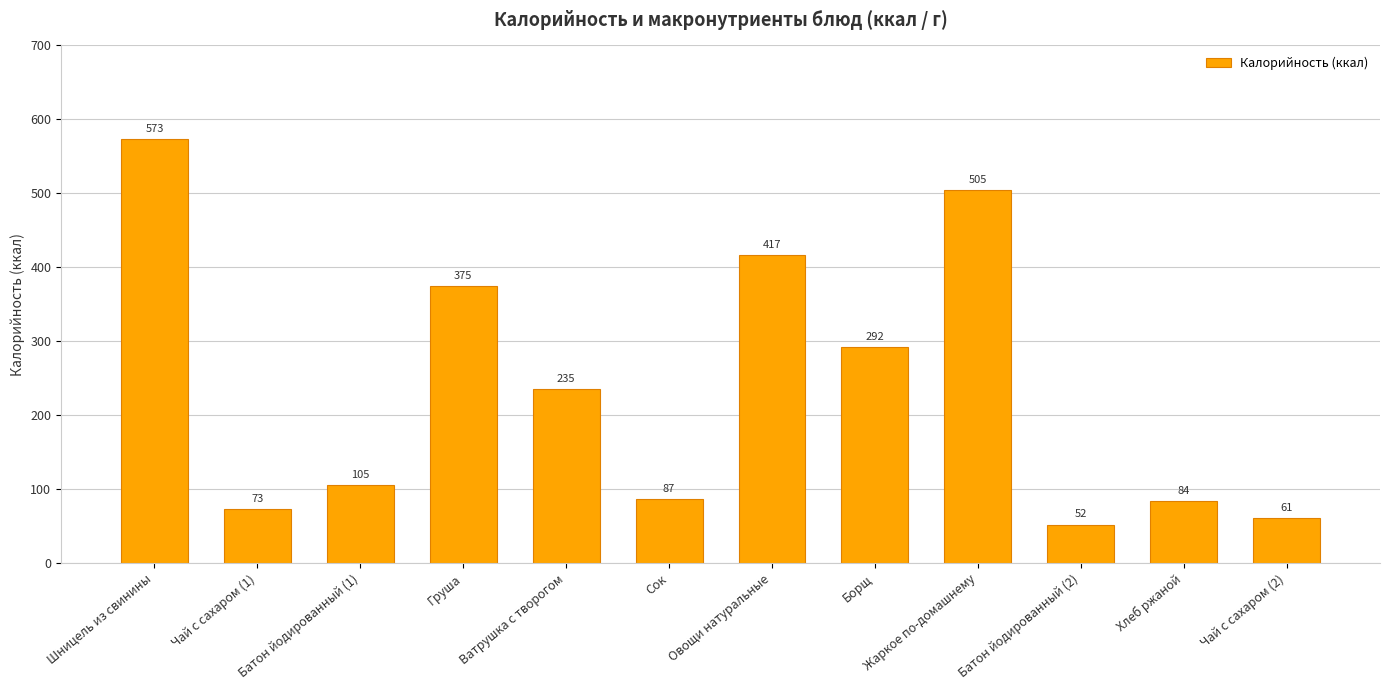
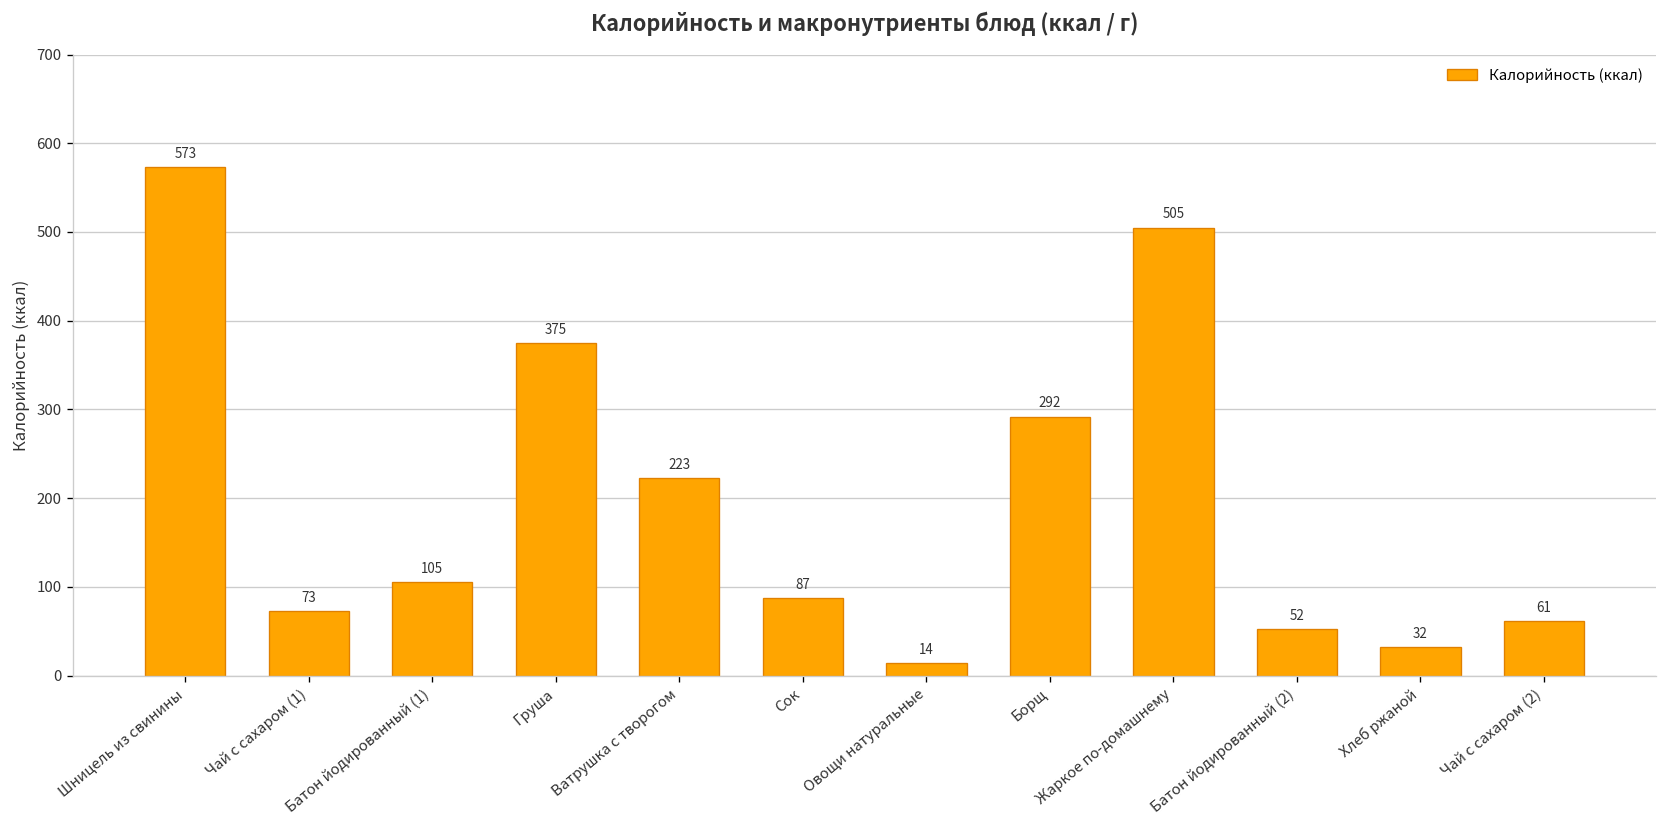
  {
    "Шницель из свинины": 573,
    "Чай с сахаром (1)": 73,
    "Батон йодированный (1)": 105,
    "Груша": 375,
-   "Ватрушка с творогом": 235,
+   "Ватрушка с творогом": 223,
    "Сок": 87,
-   "Овощи натуральные": 417,
+   "Овощи натуральные": 14,
    "Борщ": 292,
    "Жаркое по-домашнему": 505,
    "Батон йодированный (2)": 52,
-   "Хлеб ржаной": 84,
+   "Хлеб ржаной": 32,
    "Чай с сахаром (2)": 61
  }
